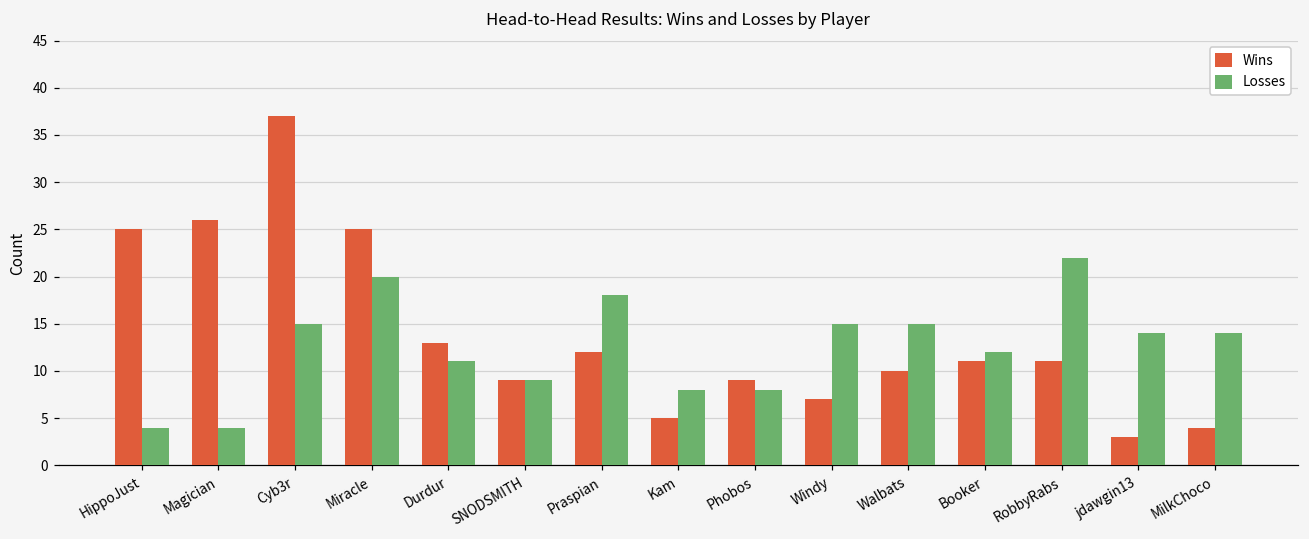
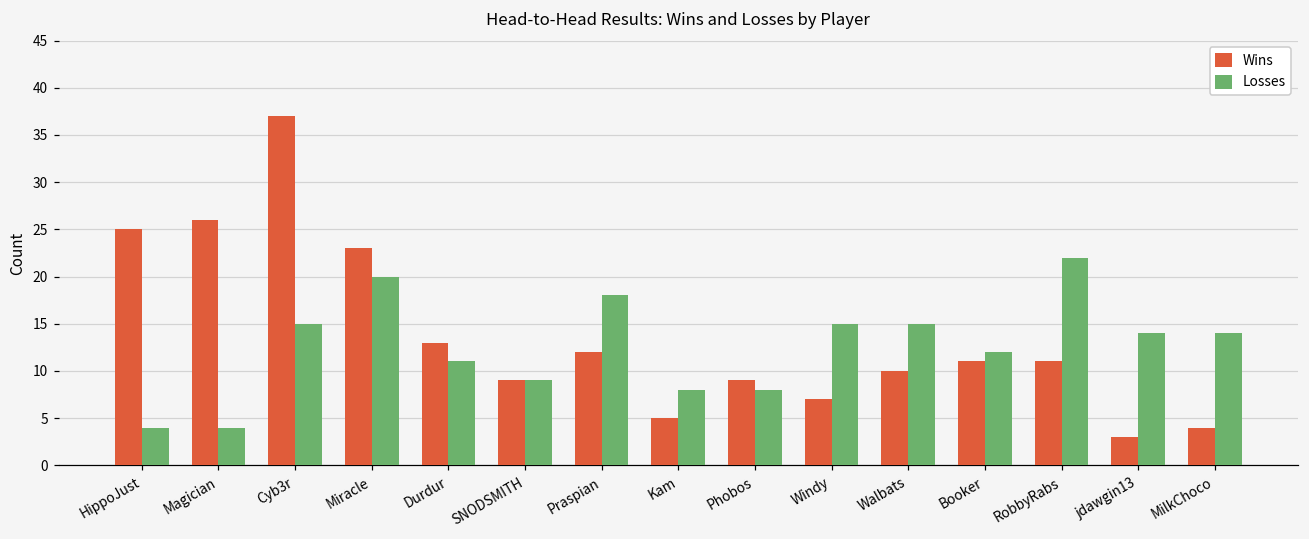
  {
    "Wins": {
      "HippoJust": 25,
      "Magician": 26,
      "Cyb3r": 37,
-     "Miracle": 25,
+     "Miracle": 23,
      "Durdur": 13,
      "SNODSMITH": 9,
      "Praspian": 12,
      "Kam": 5,
      "Phobos": 9,
      "Windy": 7,
      "Walbats": 10,
      "Booker": 11,
      "RobbyRabs": 11,
      "jdawgin13": 3,
      "MilkChoco": 4
    },
    "Losses": {
      "HippoJust": 4,
      "Magician": 4,
      "Cyb3r": 15,
      "Miracle": 20,
      "Durdur": 11,
      "SNODSMITH": 9,
      "Praspian": 18,
      "Kam": 8,
      "Phobos": 8,
      "Windy": 15,
      "Walbats": 15,
      "Booker": 12,
      "RobbyRabs": 22,
      "jdawgin13": 14,
      "MilkChoco": 14
    }
  }
